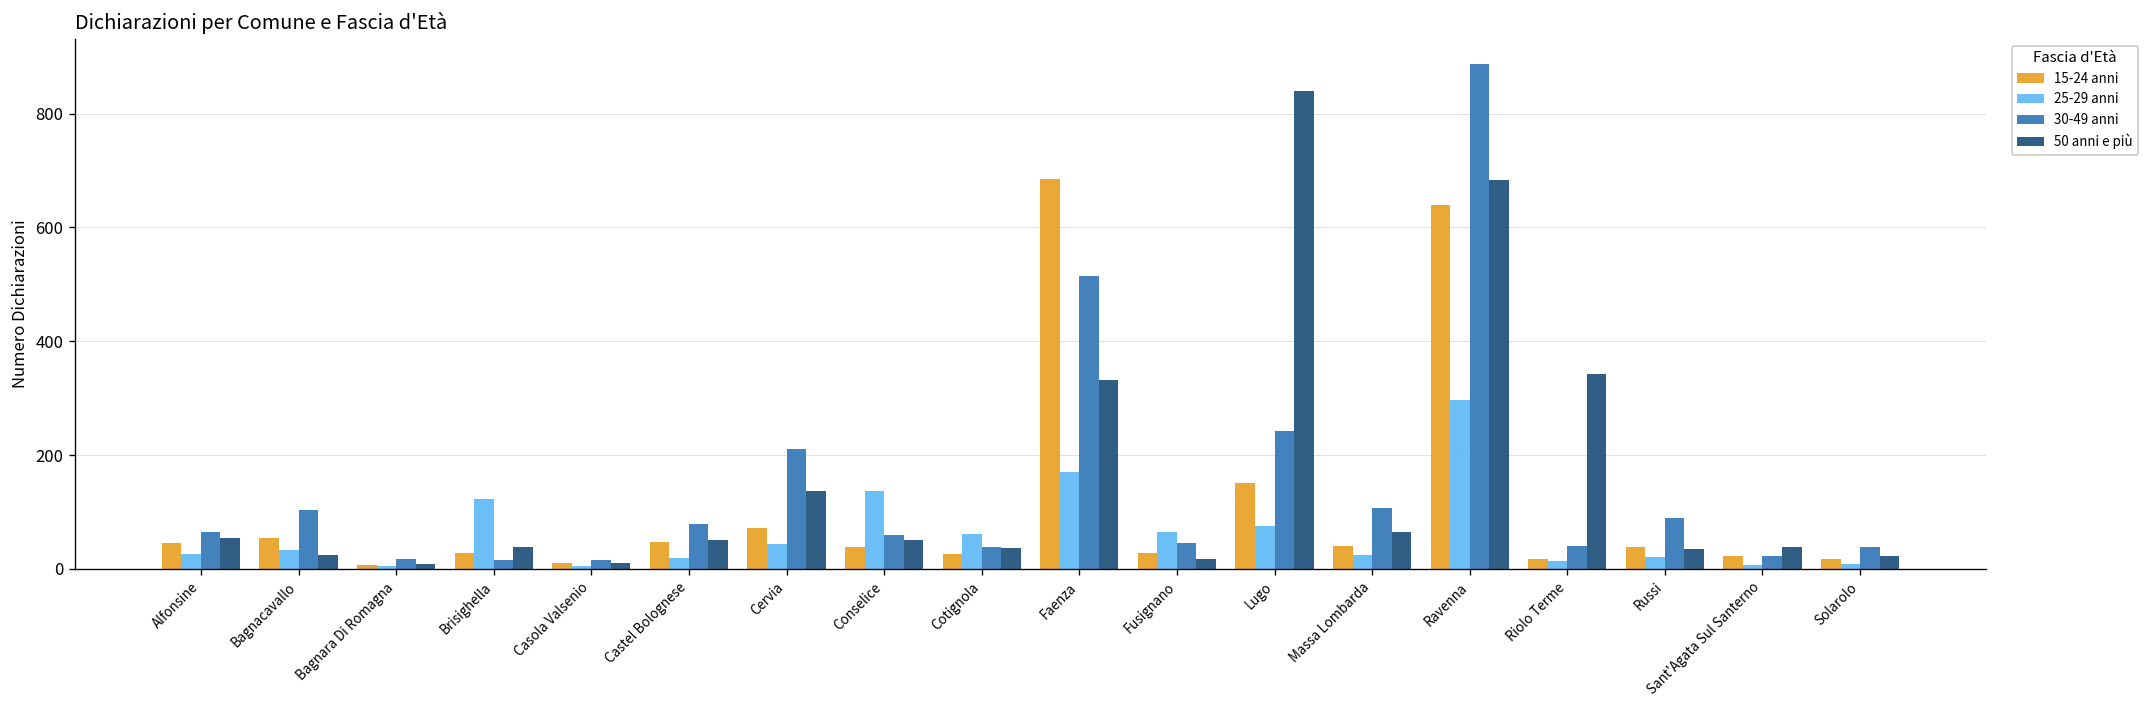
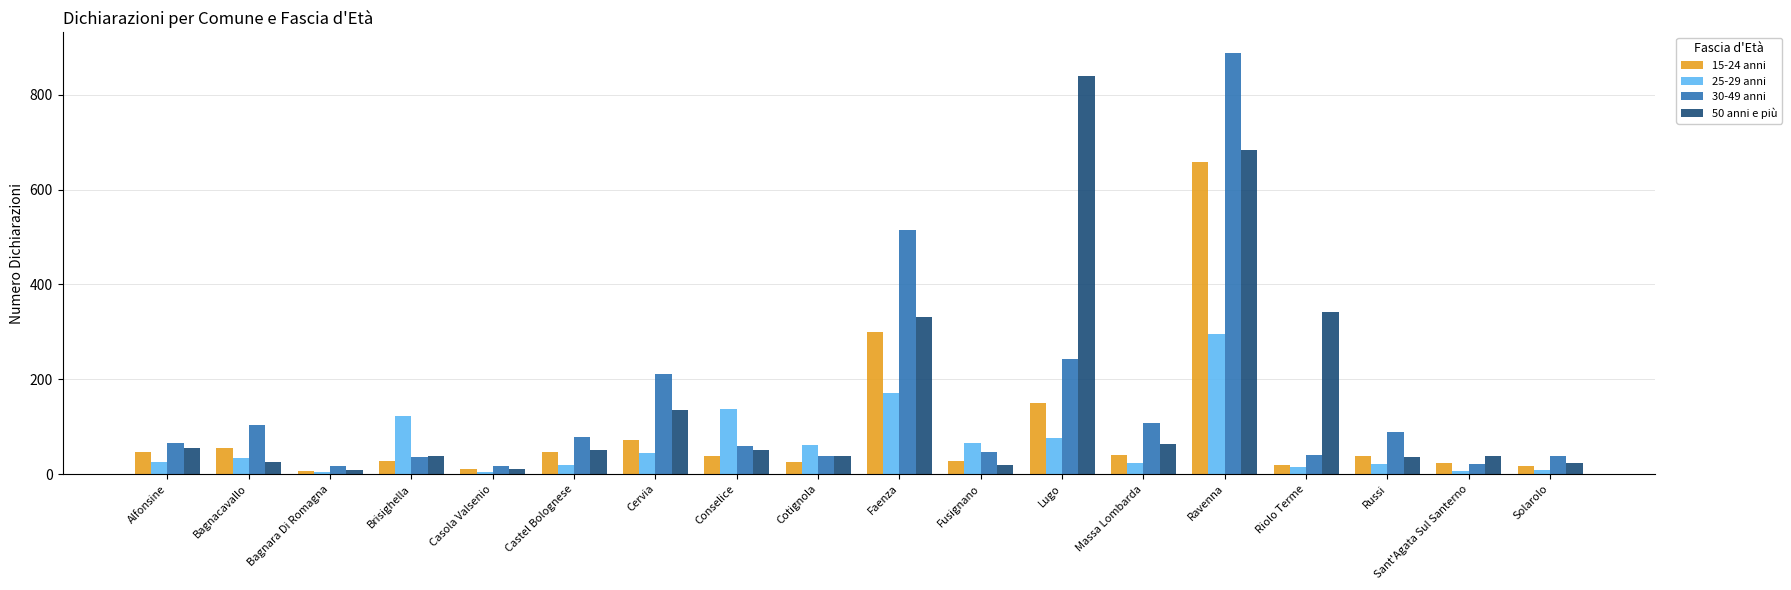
  {
    "15-24 anni": {
      "Alfonsine": 50,
      "Bagnacavallo": 60,
      "Bagnara Di Romagna": 10,
      "Brisighella": 30,
      "Casola Valsenio": 10,
      "Castel Bolognese": 50,
      "Cervia": 70,
      "Conselice": 40,
      "Cotignola": 30,
-     "Faenza": 690,
+     "Faenza": 300,
      "Fusignano": 30,
      "Lugo": 150,
      "Massa Lombarda": 40,
-     "Ravenna": 640,
+     "Ravenna": 660,
      "Riolo Terme": 20,
      "Russi": 40,
      "Sant'Agata Sul Santerno": 20,
      "Solarolo": 20
    },
    "25-29 anni": {
      "Alfonsine": 30,
      "Bagnacavallo": 30,
      "Brisighella": 120,
      "Castel Bolognese": 20,
      "Cervia": 40,
      "Conselice": 140,
      "Cotignola": 60,
      "Faenza": 170,
      "Fusignano": 70,
      "Lugo": 80,
      "Massa Lombarda": 20,
      "Ravenna": 300,
      "Riolo Terme": 10,
      "Russi": 20,
      "Sant'Agata Sul Santerno": 10,
      "Solarolo": 10
    },
    "30-49 anni": {
      "Alfonsine": 70,
      "Bagnacavallo": 100,
      "Bagnara Di Romagna": 20,
-     "Brisighella": 20,
+     "Brisighella": 40,
      "Casola Valsenio": 20,
      "Castel Bolognese": 80,
      "Cervia": 210,
      "Conselice": 60,
      "Cotignola": 40,
      "Faenza": 510,
      "Fusignano": 50,
      "Lugo": 240,
      "Massa Lombarda": 110,
      "Ravenna": 890,
      "Riolo Terme": 40,
      "Russi": 90,
      "Sant'Agata Sul Santerno": 20,
      "Solarolo": 40
    },
    "50 anni e più": {
      "Alfonsine": 60,
      "Bagnacavallo": 30,
      "Bagnara Di Romagna": 10,
      "Brisighella": 40,
      "Casola Valsenio": 10,
      "Castel Bolognese": 50,
      "Cervia": 140,
      "Conselice": 50,
      "Cotignola": 40,
      "Faenza": 330,
      "Fusignano": 20,
      "Lugo": 840,
      "Massa Lombarda": 60,
      "Ravenna": 680,
      "Riolo Terme": 340,
      "Russi": 40,
      "Sant'Agata Sul Santerno": 40,
      "Solarolo": 20
    }
  }
